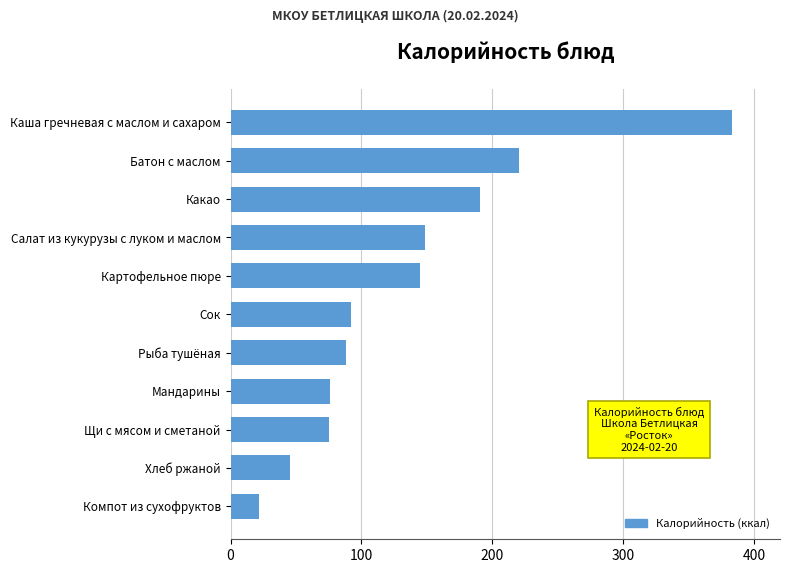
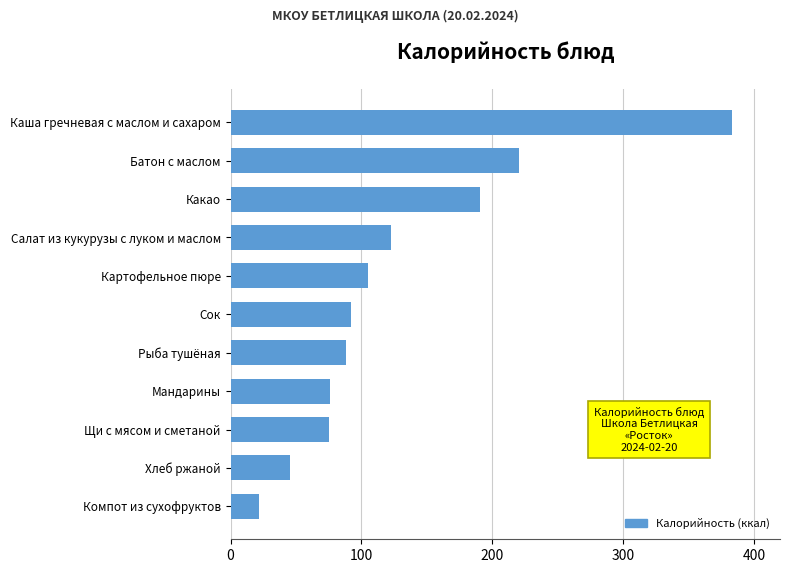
  {
    "Каша гречневая с маслом и сахаром": 383,
    "Батон с маслом": 220,
    "Какао": 190,
-   "Салат из кукурузы с луком и маслом": 149,
-   "Картофельное пюре": 145,
+   "Салат из кукурузы с луком и маслом": 123,
+   "Картофельное пюре": 105,
    "Сок": 92,
    "Рыба тушёная": 88,
    "Мандарины": 76,
    "Щи с мясом и сметаной": 75,
    "Хлеб ржаной": 45,
    "Компот из сухофруктов": 22
  }
